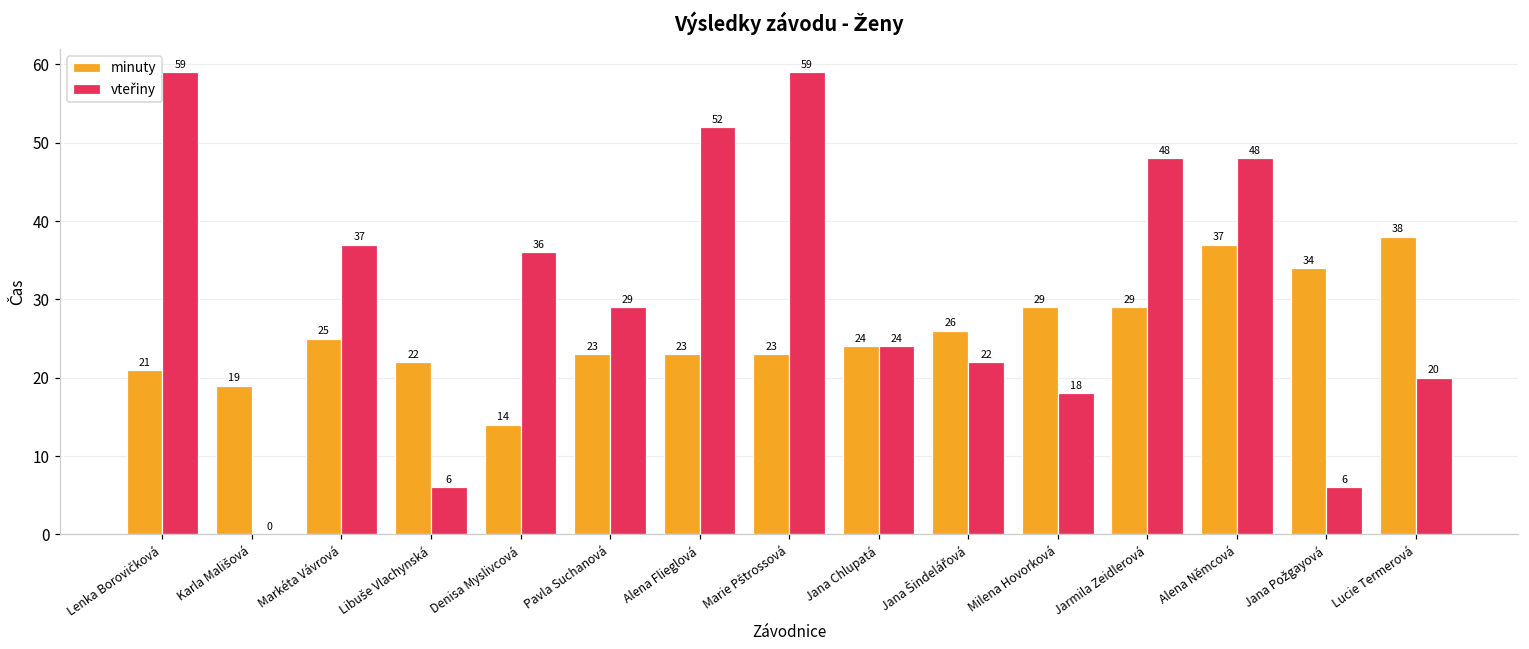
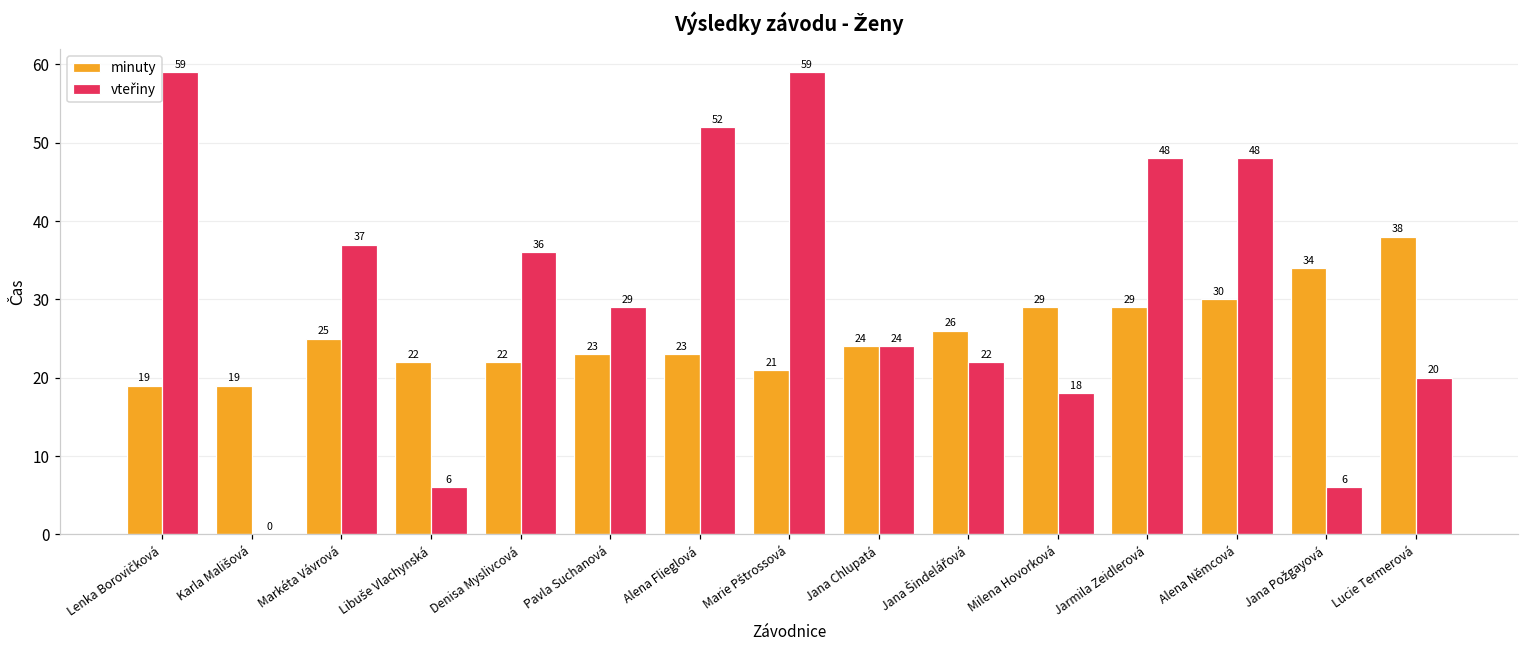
  {
    "minuty": {
-     "Lenka Borovičková": 21,
+     "Lenka Borovičková": 19,
      "Karla Mališová": 19,
      "Markéta Vávrová": 25,
      "Libuše Vlachynská": 22,
-     "Denisa Myslivcová": 14,
+     "Denisa Myslivcová": 22,
      "Pavla Suchanová": 23,
      "Alena Flieglová": 23,
-     "Marie Pštrossová": 23,
+     "Marie Pštrossová": 21,
      "Jana Chlupatá": 24,
      "Jana Šindelářová": 26,
      "Milena Hovorková": 29,
      "Jarmila Zeidlerová": 29,
-     "Alena Němcová": 37,
+     "Alena Němcová": 30,
      "Jana Požgayová": 34,
      "Lucie Termerová": 38
    },
    "vteřiny": {
      "Lenka Borovičková": 59,
      "Karla Mališová": 0,
      "Markéta Vávrová": 37,
      "Libuše Vlachynská": 6,
      "Denisa Myslivcová": 36,
      "Pavla Suchanová": 29,
      "Alena Flieglová": 52,
      "Marie Pštrossová": 59,
      "Jana Chlupatá": 24,
      "Jana Šindelářová": 22,
      "Milena Hovorková": 18,
      "Jarmila Zeidlerová": 48,
      "Alena Němcová": 48,
      "Jana Požgayová": 6,
      "Lucie Termerová": 20
    }
  }
